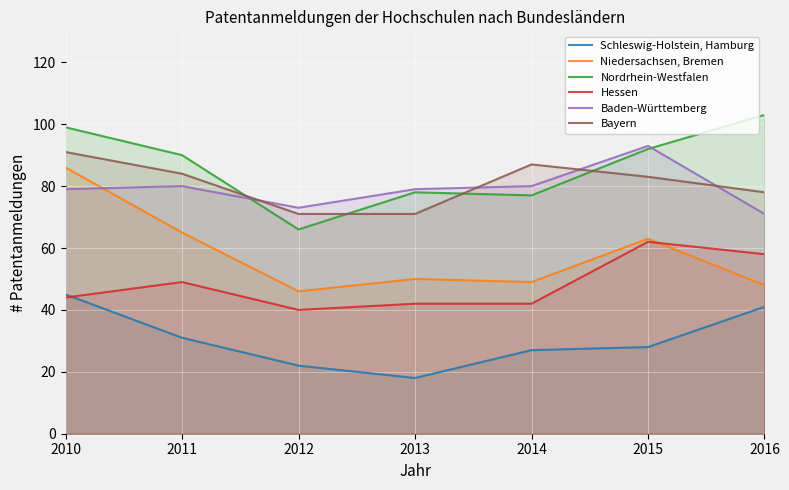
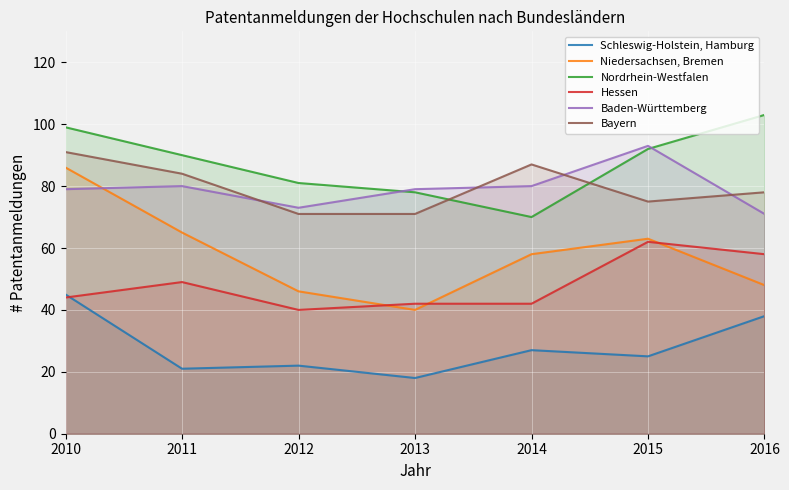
  {
    "Schleswig-Holstein, Hamburg": {
      "2010": 45,
-     "2011": 31,
+     "2011": 21,
      "2012": 22,
      "2013": 18,
      "2014": 27,
-     "2015": 28,
-     "2016": 41
+     "2015": 25,
+     "2016": 38
    },
    "Niedersachsen, Bremen": {
      "2010": 86,
      "2011": 65,
      "2012": 46,
-     "2013": 50,
-     "2014": 49,
+     "2013": 40,
+     "2014": 58,
      "2015": 63,
      "2016": 48
    },
    "Nordrhein-Westfalen": {
      "2010": 99,
      "2011": 90,
-     "2012": 66,
+     "2012": 81,
      "2013": 78,
-     "2014": 77,
+     "2014": 70,
      "2015": 92,
      "2016": 103
    },
    "Hessen": {
      "2010": 44,
      "2011": 49,
      "2012": 40,
      "2013": 42,
      "2014": 42,
      "2015": 62,
      "2016": 58
    },
    "Baden-Württemberg": {
      "2010": 79,
      "2011": 80,
      "2012": 73,
      "2013": 79,
      "2014": 80,
      "2015": 93,
      "2016": 71
    },
    "Bayern": {
      "2010": 91,
      "2011": 84,
      "2012": 71,
      "2013": 71,
      "2014": 87,
-     "2015": 83,
+     "2015": 75,
      "2016": 78
    }
  }
